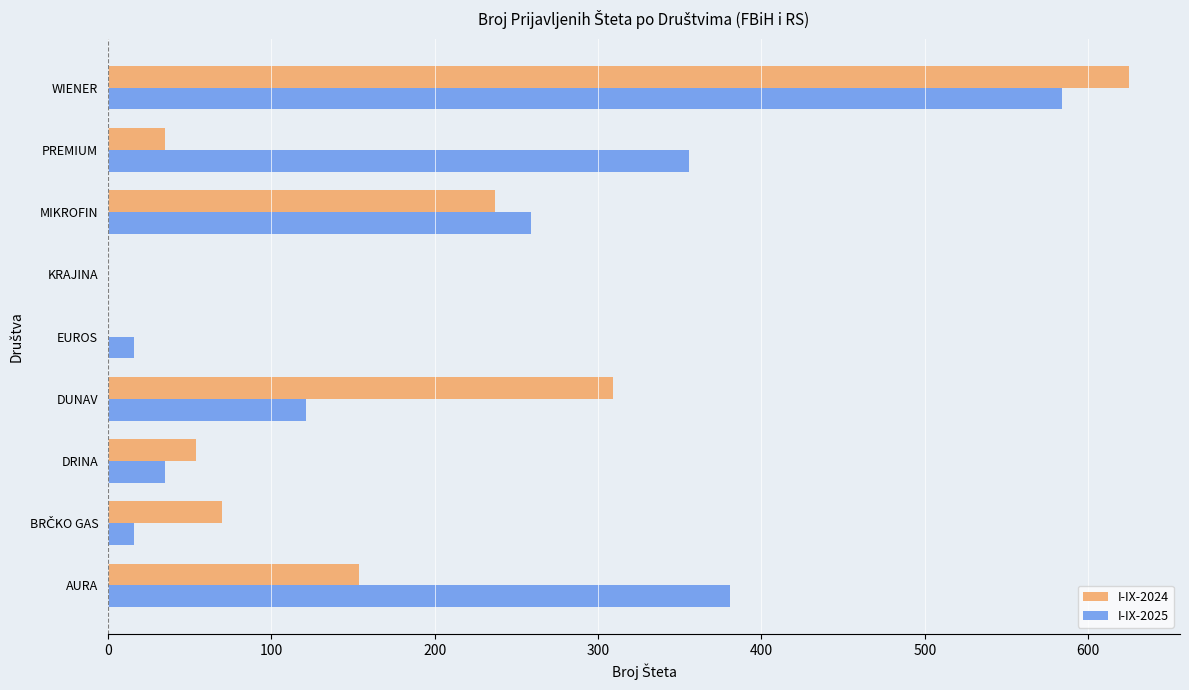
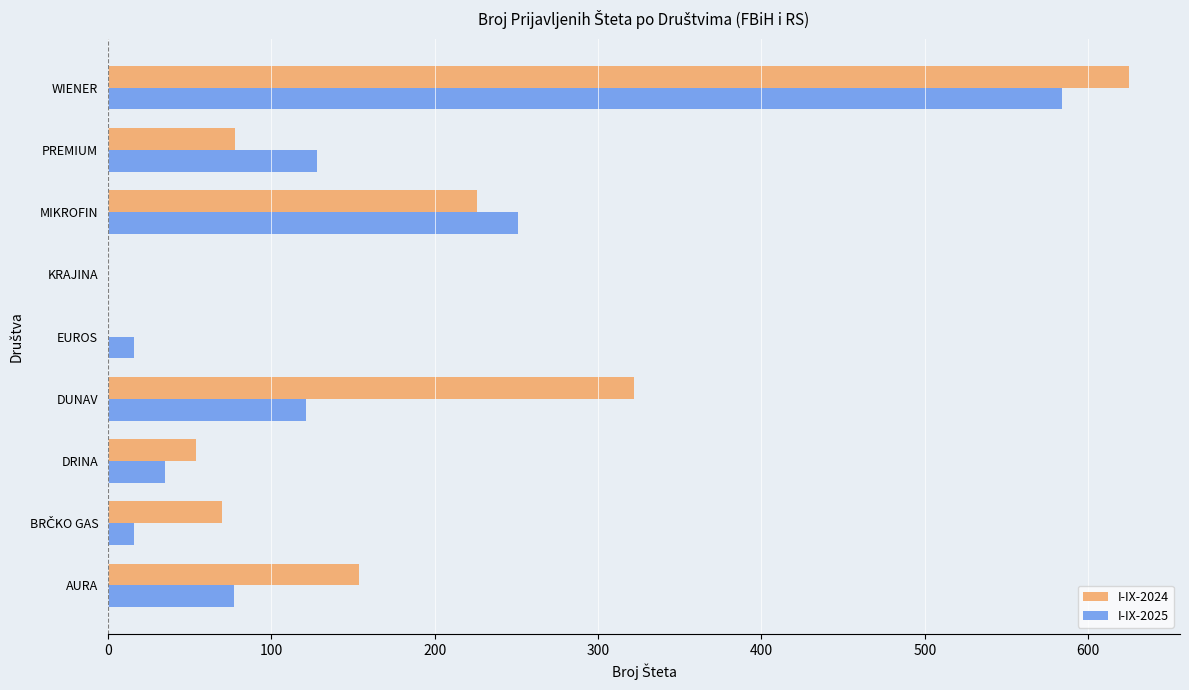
  {
    "I-IX-2024": {
      "WIENER": 625,
-     "PREMIUM": 35,
-     "MIKROFIN": 237,
+     "PREMIUM": 78,
+     "MIKROFIN": 226,
      "KRAJINA": 0,
      "EUROS": 0,
-     "DUNAV": 309,
+     "DUNAV": 322,
      "DRINA": 54,
      "BRČKO GAS": 70,
      "AURA": 154
    },
    "I-IX-2025": {
      "WIENER": 584,
-     "PREMIUM": 356,
-     "MIKROFIN": 259,
+     "PREMIUM": 128,
+     "MIKROFIN": 251,
      "KRAJINA": 0,
      "EUROS": 16,
      "DUNAV": 121,
      "DRINA": 35,
      "BRČKO GAS": 16,
-     "AURA": 381
+     "AURA": 77
    }
  }
